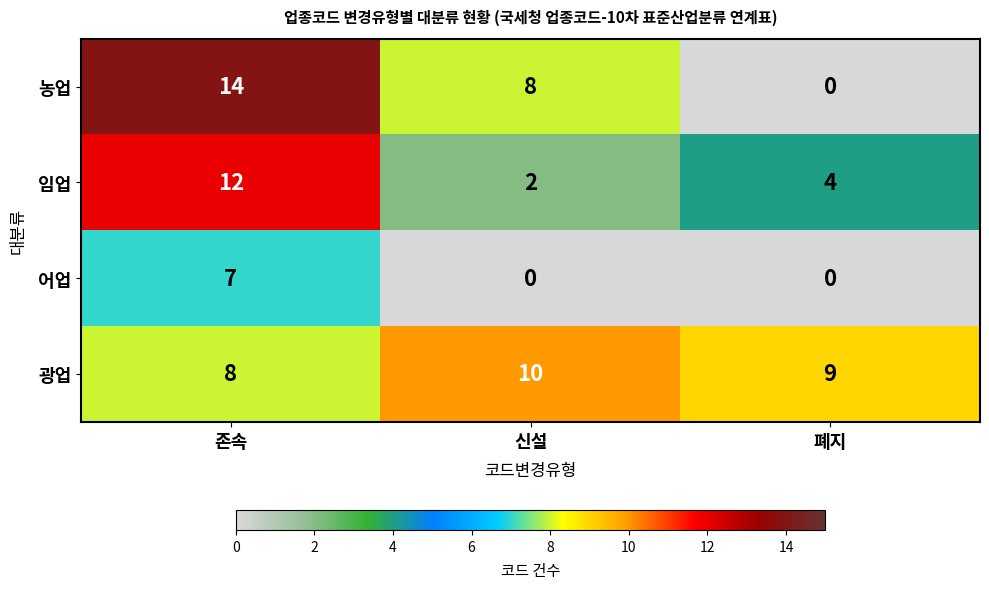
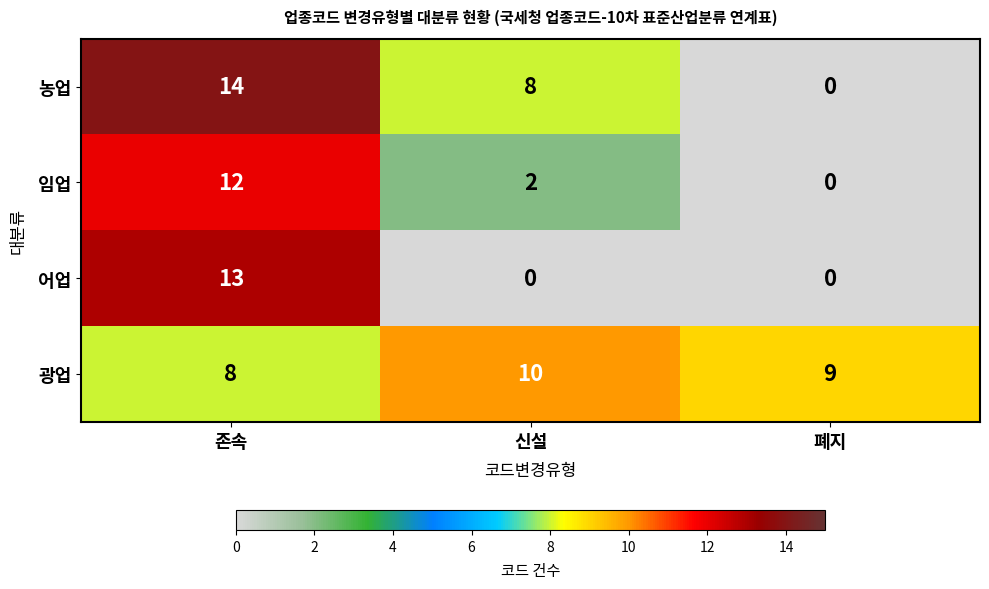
  {
    "농업": {
      "존속": 14,
      "신설": 8,
      "폐지": 0
    },
    "임업": {
      "존속": 12,
      "신설": 2,
-     "폐지": 4
+     "폐지": 0
    },
    "어업": {
-     "존속": 7,
+     "존속": 13,
      "신설": 0,
      "폐지": 0
    },
    "광업": {
      "존속": 8,
      "신설": 10,
      "폐지": 9
    }
  }
